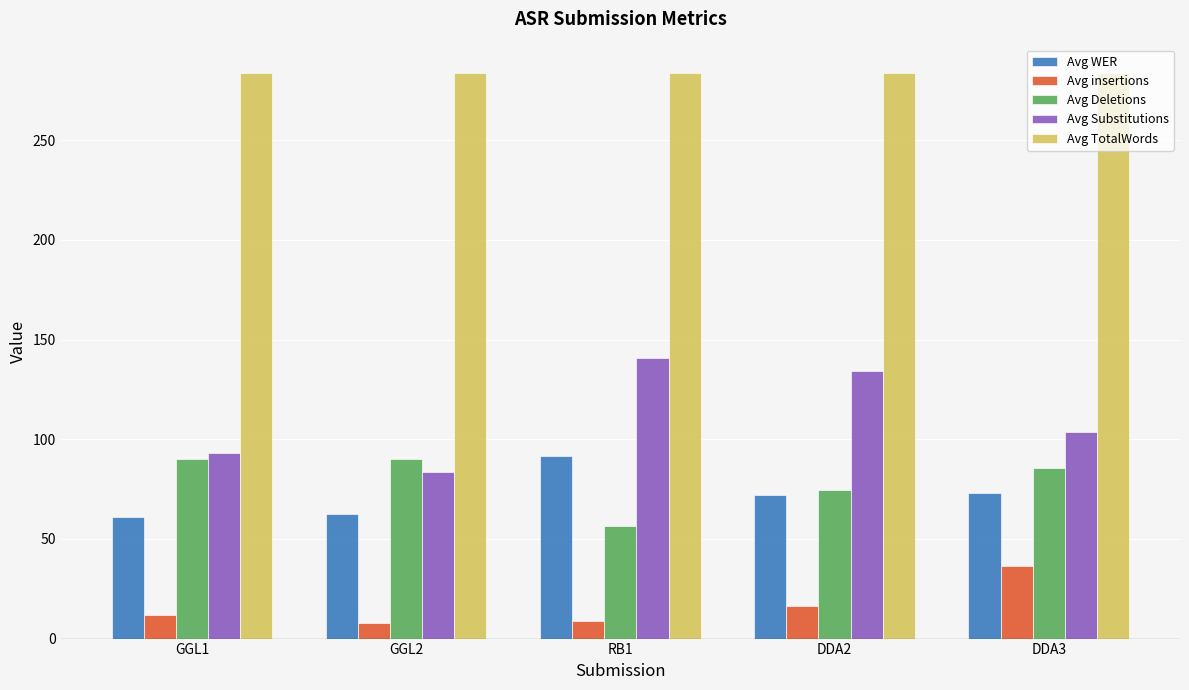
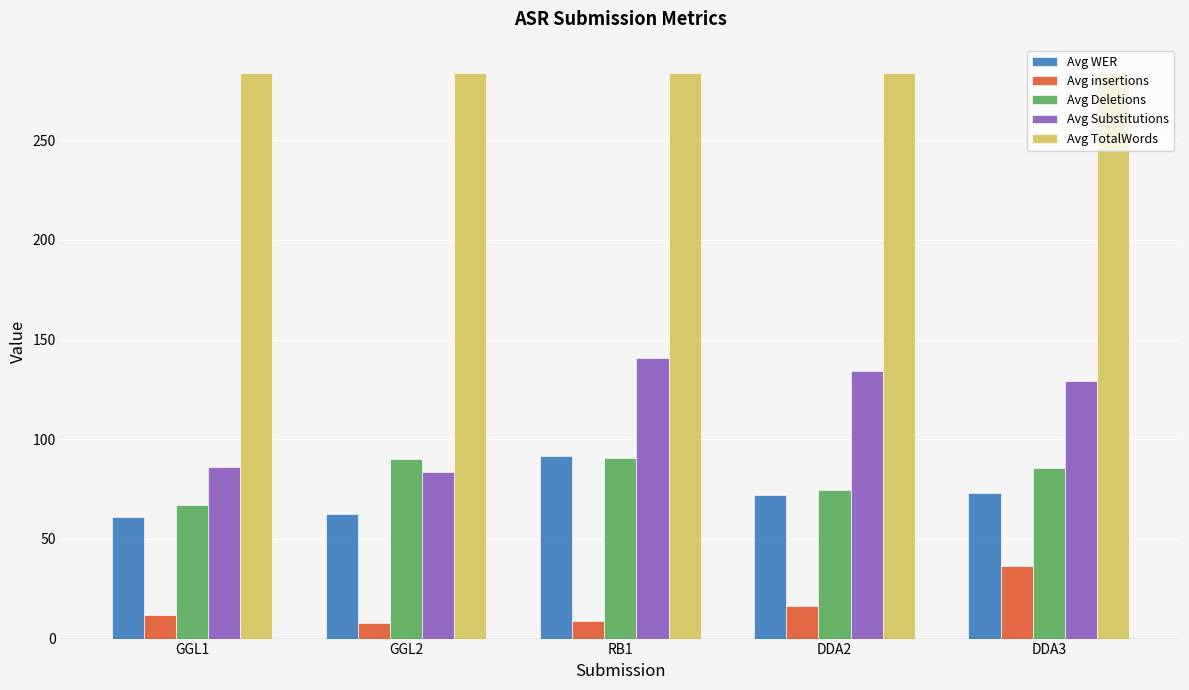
  {
    "Avg WER": {
      "GGL1": 61,
      "GGL2": 62,
      "RB1": 92,
      "DDA2": 72,
      "DDA3": 73
    },
    "Avg insertions": {
      "GGL1": 12,
      "GGL2": 8,
      "RB1": 9,
      "DDA2": 17,
      "DDA3": 36
    },
    "Avg Deletions": {
-     "GGL1": 90,
+     "GGL1": 67,
      "GGL2": 90,
-     "RB1": 57,
+     "RB1": 91,
      "DDA2": 75,
      "DDA3": 85
    },
    "Avg Substitutions": {
-     "GGL1": 93,
+     "GGL1": 86,
      "GGL2": 84,
      "RB1": 141,
      "DDA2": 134,
-     "DDA3": 103
+     "DDA3": 129
    },
    "Avg TotalWords": {
      "GGL1": 284,
      "GGL2": 284,
      "RB1": 284,
      "DDA2": 284
    }
  }
